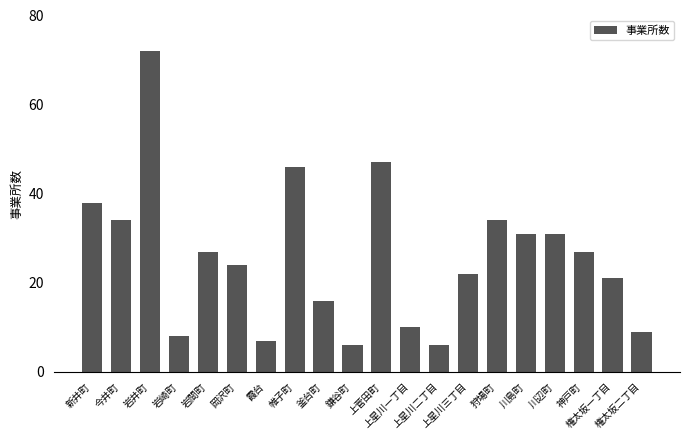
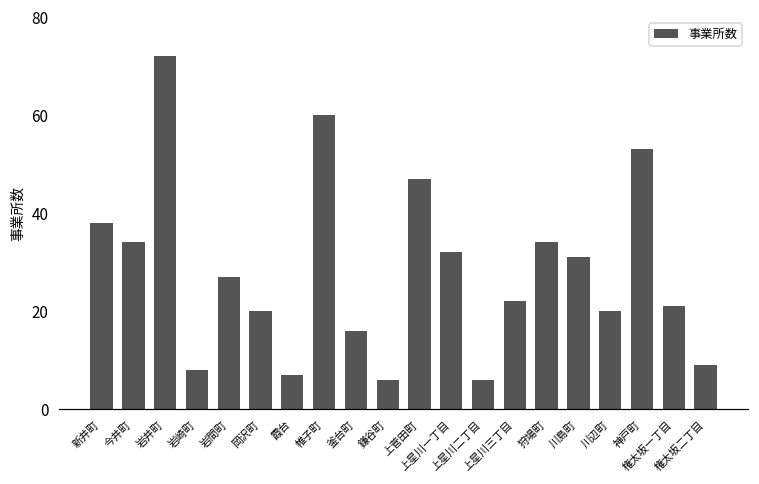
  {
    "新井町": 38,
    "今井町": 34,
    "岩井町": 72,
    "岩崎町": 8,
    "岩間町": 27,
-   "岡沢町": 24,
+   "岡沢町": 20,
    "霞台": 7,
-   "帷子町": 46,
+   "帷子町": 60,
    "釜台町": 16,
    "鎌谷町": 6,
    "上菅田町": 47,
-   "上星川一丁目": 10,
+   "上星川一丁目": 32,
    "上星川二丁目": 6,
    "上星川三丁目": 22,
    "狩場町": 34,
    "川島町": 31,
-   "川辺町": 31,
-   "神戸町": 27,
+   "川辺町": 20,
+   "神戸町": 53,
    "権太坂一丁目": 21,
    "権太坂二丁目": 9
  }
